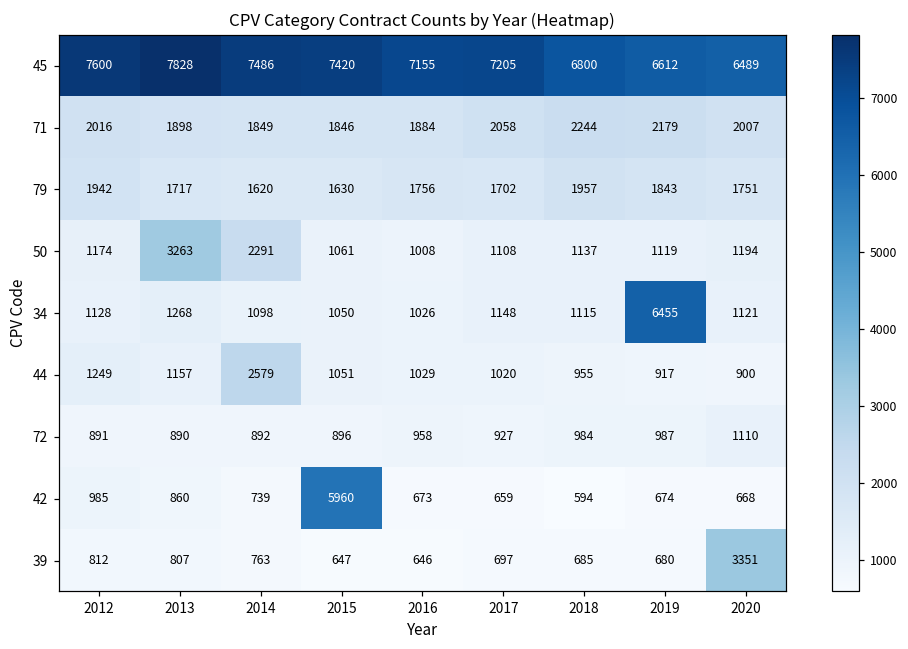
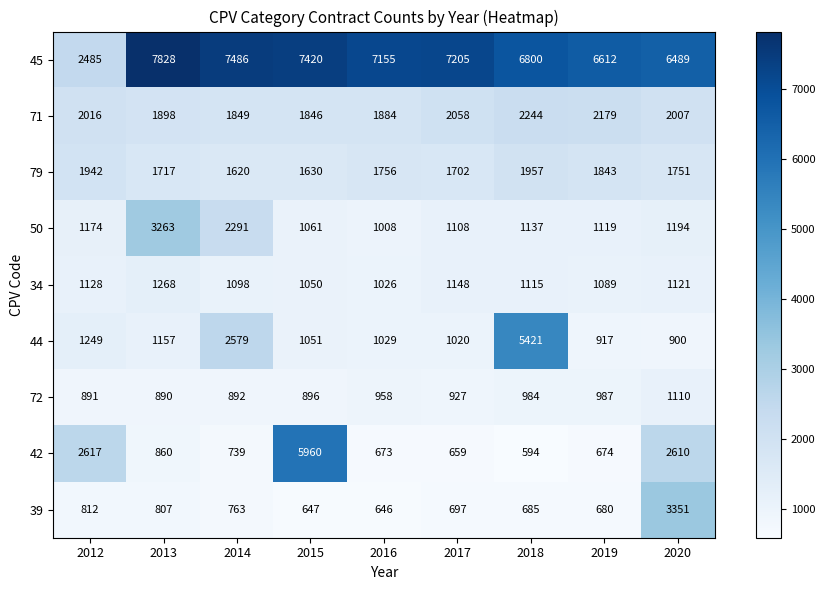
  {
    "45": {
-     "2012": 7600,
+     "2012": 2485,
      "2013": 7828,
      "2014": 7486,
      "2015": 7420,
      "2016": 7155,
      "2017": 7205,
      "2018": 6800,
      "2019": 6612,
      "2020": 6489
    },
    "71": {
      "2012": 2016,
      "2013": 1898,
      "2014": 1849,
      "2015": 1846,
      "2016": 1884,
      "2017": 2058,
      "2018": 2244,
      "2019": 2179,
      "2020": 2007
    },
    "79": {
      "2012": 1942,
      "2013": 1717,
      "2014": 1620,
      "2015": 1630,
      "2016": 1756,
      "2017": 1702,
      "2018": 1957,
      "2019": 1843,
      "2020": 1751
    },
    "50": {
      "2012": 1174,
      "2013": 3263,
      "2014": 2291,
      "2015": 1061,
      "2016": 1008,
      "2017": 1108,
      "2018": 1137,
      "2019": 1119,
      "2020": 1194
    },
    "34": {
      "2012": 1128,
      "2013": 1268,
      "2014": 1098,
      "2015": 1050,
      "2016": 1026,
      "2017": 1148,
      "2018": 1115,
-     "2019": 6455,
+     "2019": 1089,
      "2020": 1121
    },
    "44": {
      "2012": 1249,
      "2013": 1157,
      "2014": 2579,
      "2015": 1051,
      "2016": 1029,
      "2017": 1020,
-     "2018": 955,
+     "2018": 5421,
      "2019": 917,
      "2020": 900
    },
    "72": {
      "2012": 891,
      "2013": 890,
      "2014": 892,
      "2015": 896,
      "2016": 958,
      "2017": 927,
      "2018": 984,
      "2019": 987,
      "2020": 1110
    },
    "42": {
-     "2012": 985,
+     "2012": 2617,
      "2013": 860,
      "2014": 739,
      "2015": 5960,
      "2016": 673,
      "2017": 659,
      "2018": 594,
      "2019": 674,
-     "2020": 668
+     "2020": 2610
    },
    "39": {
      "2012": 812,
      "2013": 807,
      "2014": 763,
      "2015": 647,
      "2016": 646,
      "2017": 697,
      "2018": 685,
      "2019": 680,
      "2020": 3351
    }
  }
